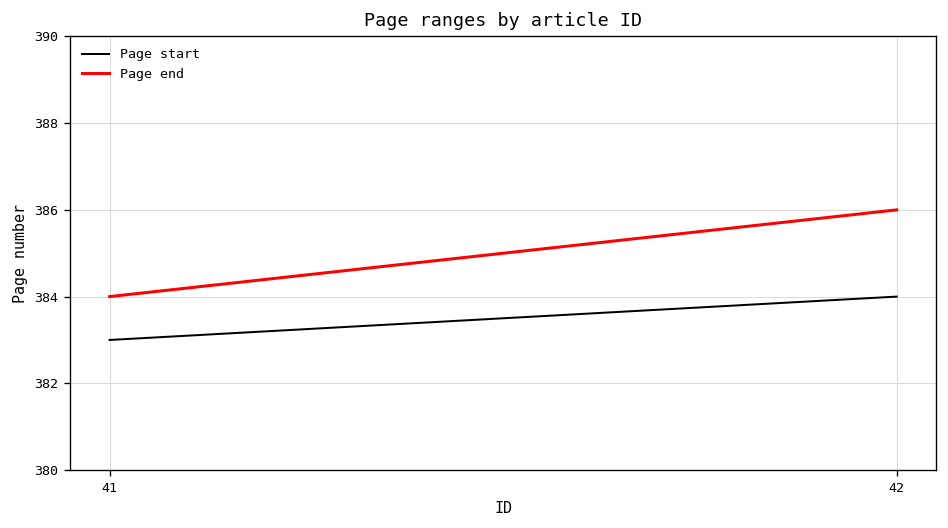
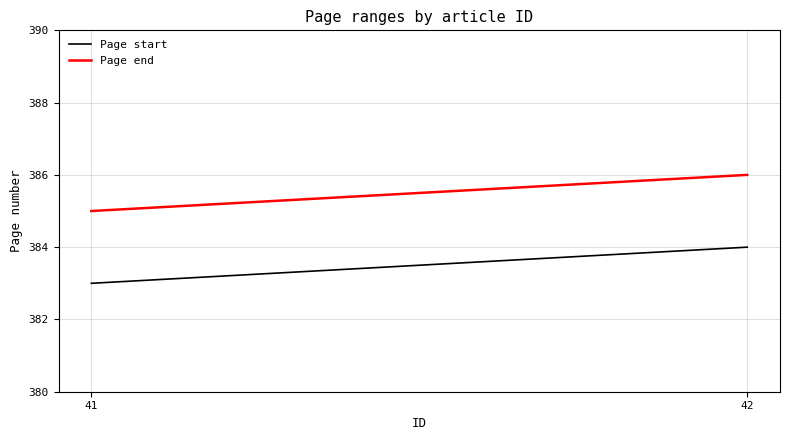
  {
    "Page start": {
      "41": 383,
      "42": 384
    },
    "Page end": {
-     "41": 384,
+     "41": 385,
      "42": 386
    }
  }
